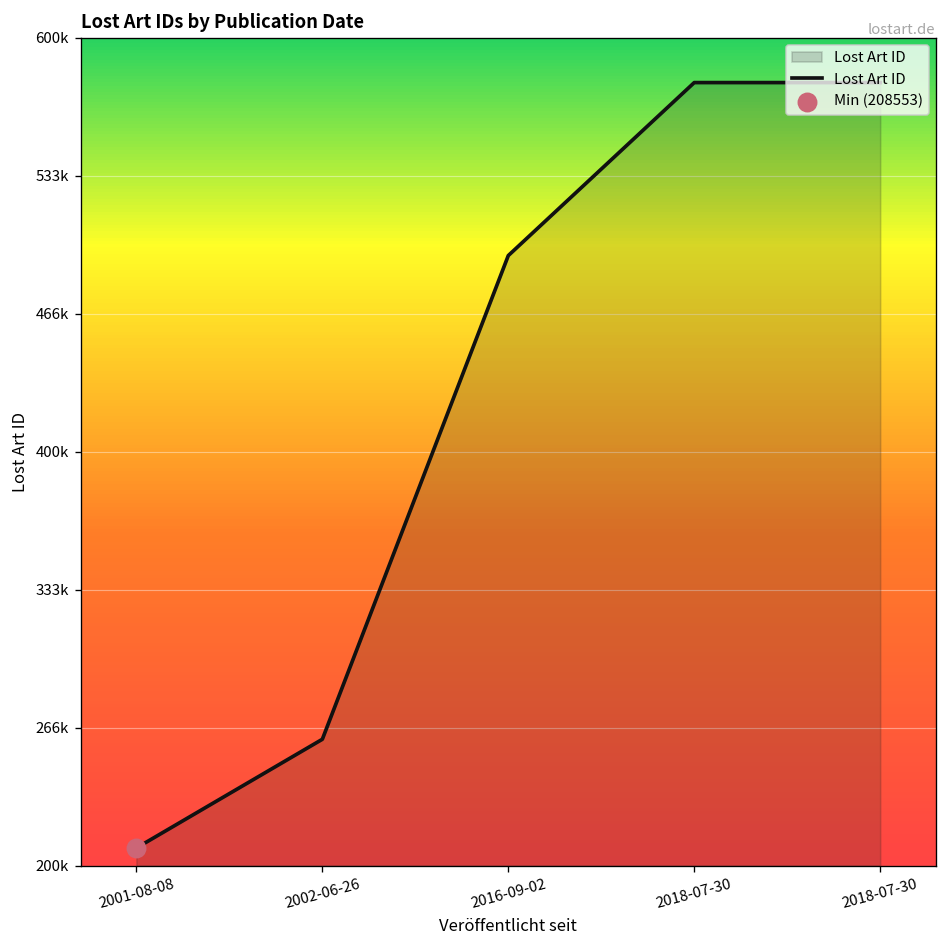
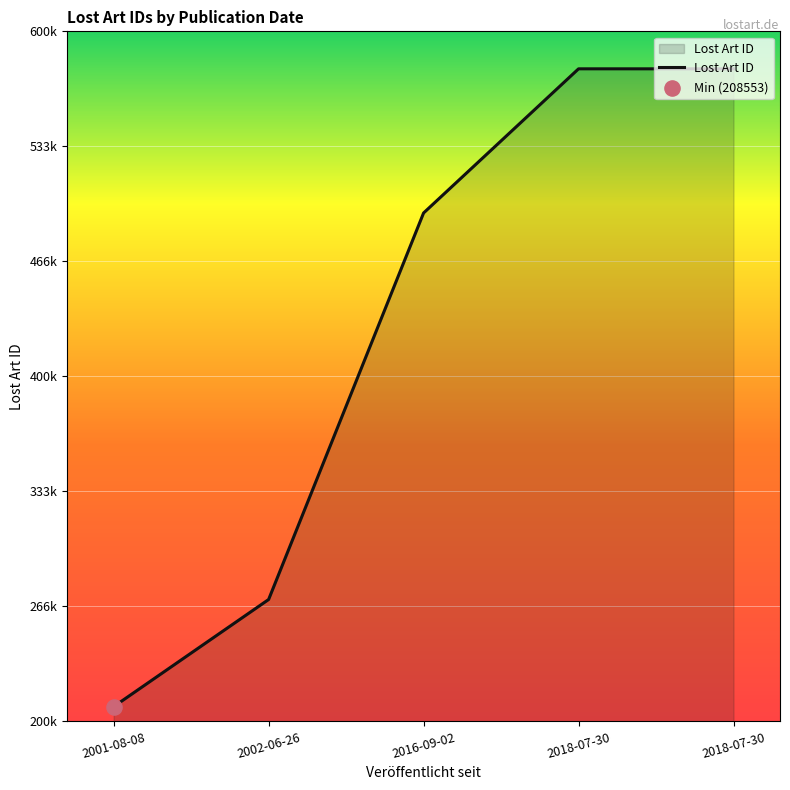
  {
    "Lost Art ID": {
-     "2002-06-26": 261000,
+     "2002-06-26": 271000,
      "2016-09-02": 495000
    }
  }
